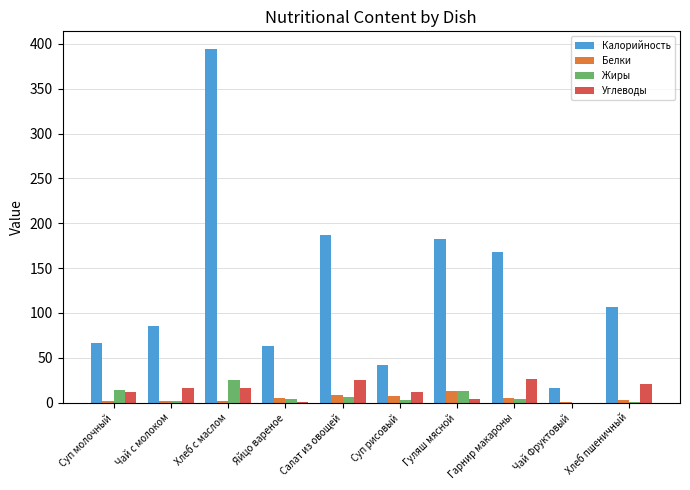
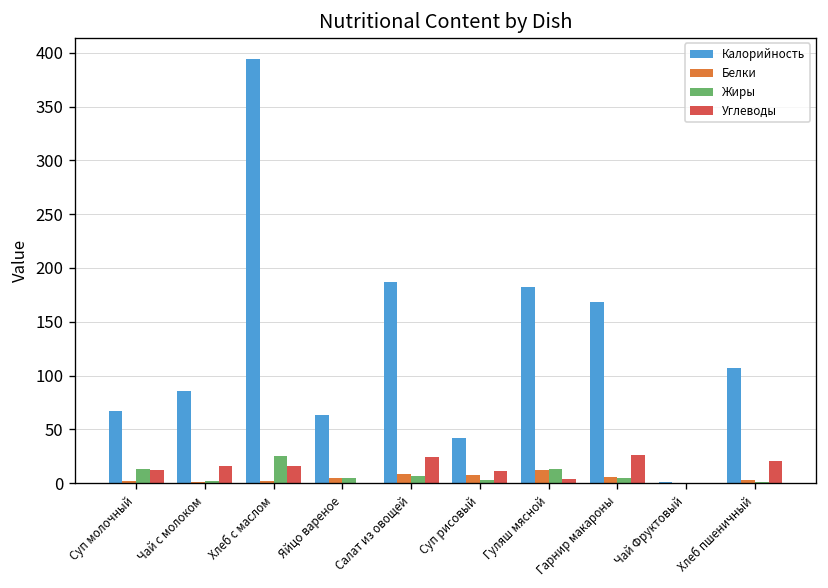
  {
    "Калорийность": {
      "Суп молочный": 70,
      "Чай с молоком": 90,
      "Хлеб с маслом": 390,
      "Яйцо вареное": 60,
      "Салат из овощей": 190,
      "Суп рисовый": 40,
      "Гуляш мясной": 180,
      "Гарнир макароны": 170,
-     "Чай Фруктовый": 20,
+     "Чай Фруктовый": 0,
      "Хлеб пшеничный": 110
    },
    "Жиры": {
      "Суп молочный": 10,
      "Хлеб с маслом": 30,
      "Яйцо вареное": 0,
      "Салат из овощей": 10,
      "Суп рисовый": 0,
      "Гуляш мясной": 10,
      "Гарнир макароны": 0
    }
  }
